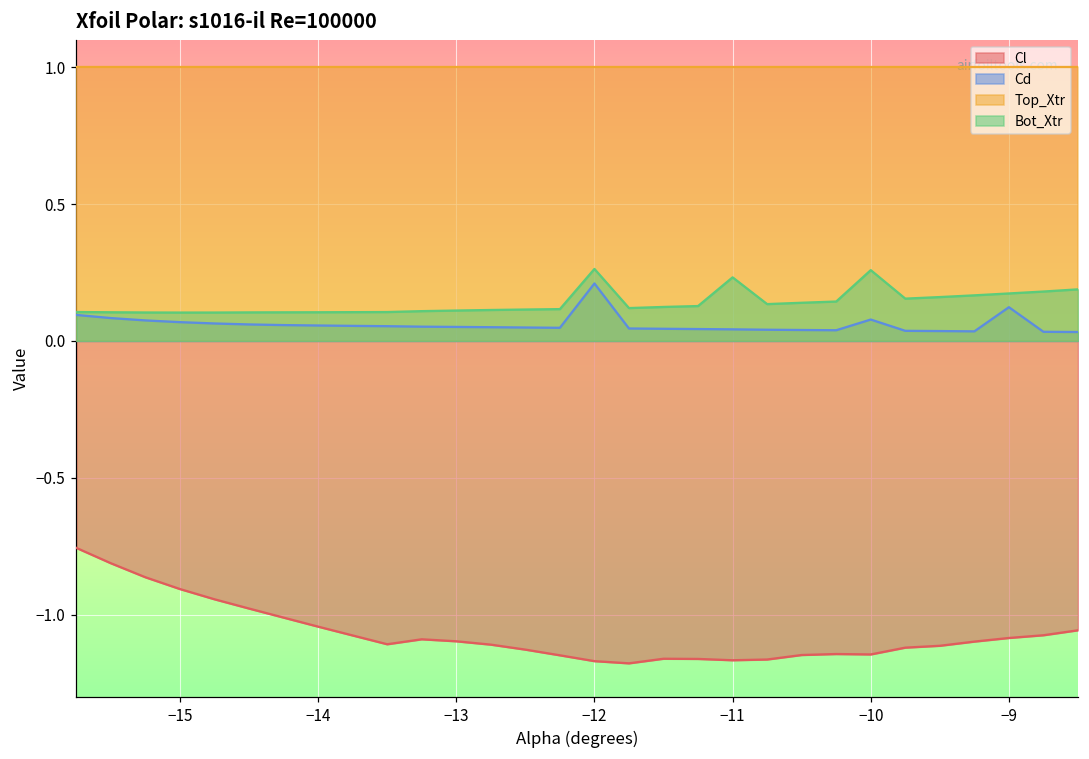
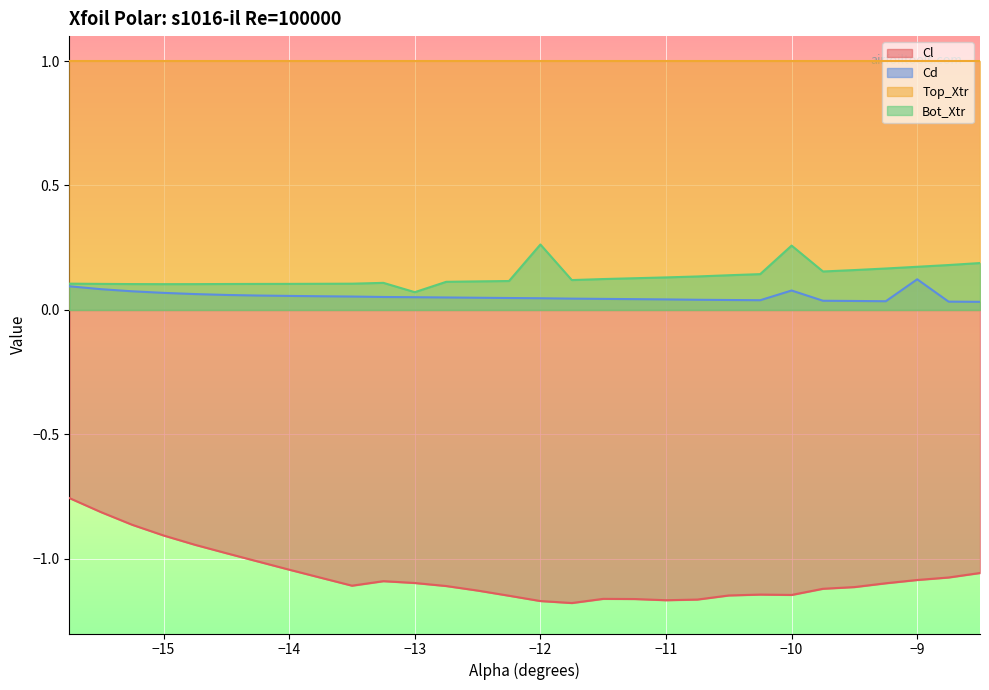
  {
    "Cd": {
      "−15": 0.07,
      "−14": 0.06,
      "−13": 0.05,
-     "−12": 0.21,
+     "−12": 0.05,
      "−11": 0.04,
      "−10": 0.08,
      "−9": 0.12
    },
    "Top_Xtr": {
      "−15": 1.00,
      "−14": 1.00,
      "−13": 1.00,
      "−12": 1.00,
      "−11": 1.00,
      "−10": 1.00
    },
    "Bot_Xtr": {
      "−15": 0.10,
      "−14": 0.10,
-     "−13": 0.11,
+     "−13": 0.07,
      "−12": 0.26,
-     "−11": 0.23,
+     "−11": 0.13,
      "−10": 0.26,
      "−9": 0.17
    }
  }
